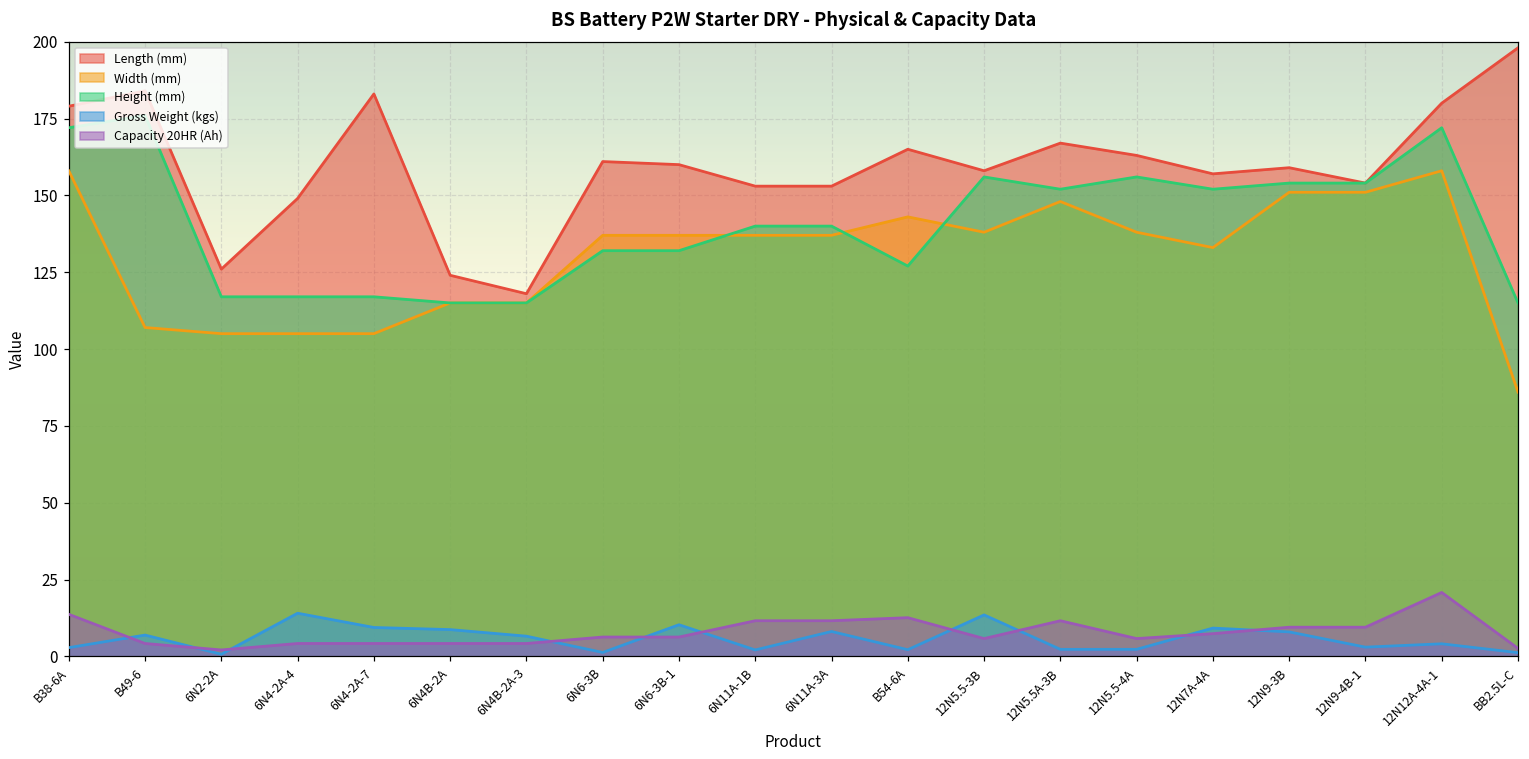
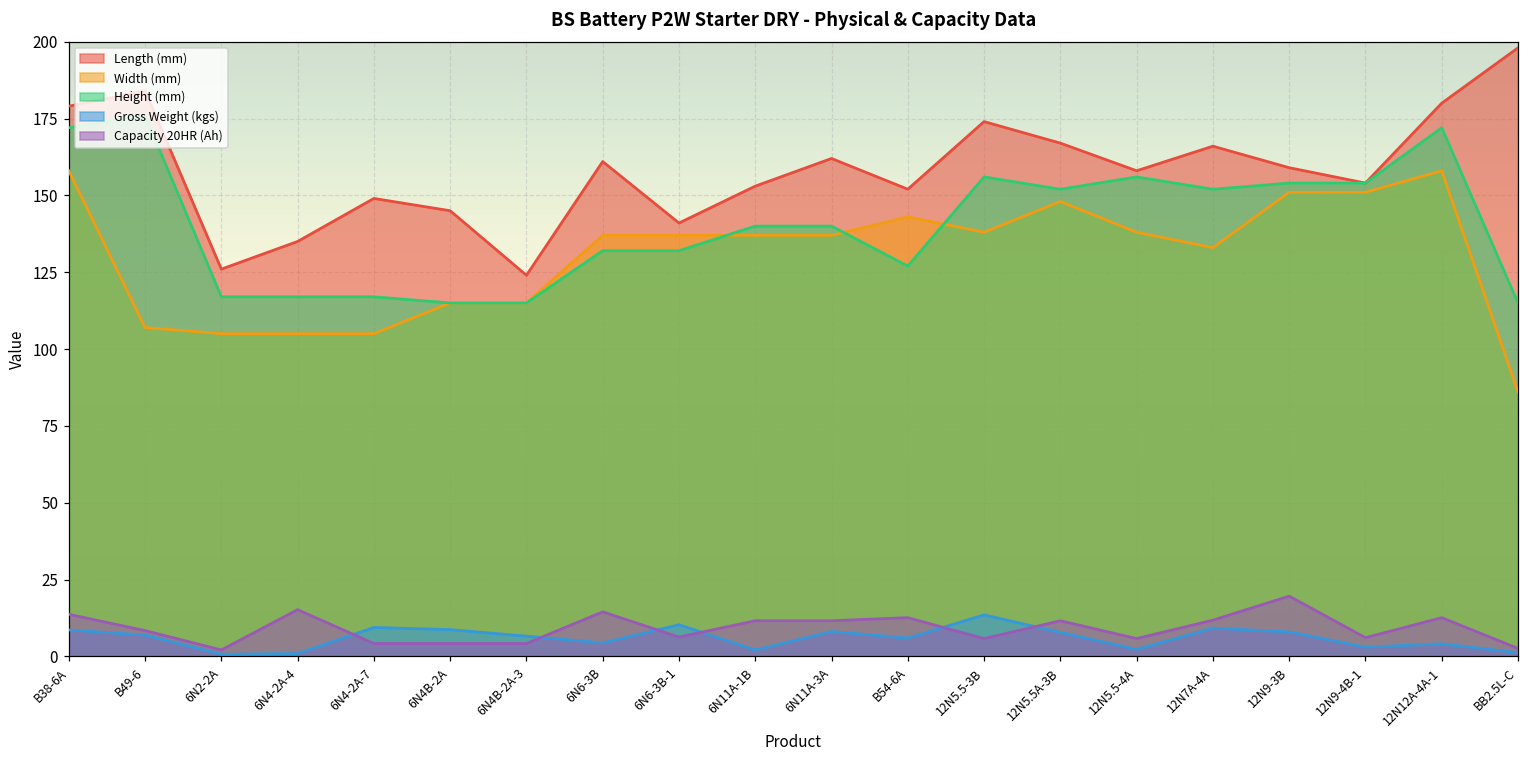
  {
    "Length (mm)": {
      "B38-6A": 179,
      "6N2-2A": 126,
-     "6N4-2A-4": 149,
-     "6N4-2A-7": 183,
-     "6N4B-2A": 124,
-     "6N4B-2A-3": 118,
+     "6N4-2A-4": 135,
+     "6N4-2A-7": 149,
+     "6N4B-2A": 145,
+     "6N4B-2A-3": 124,
      "6N6-3B": 161,
-     "6N6-3B-1": 160,
+     "6N6-3B-1": 141,
      "6N11A-1B": 153,
-     "6N11A-3A": 153,
-     "B54-6A": 165,
-     "12N5.5-3B": 158,
+     "6N11A-3A": 162,
+     "B54-6A": 152,
+     "12N5.5-3B": 174,
      "12N5.5A-3B": 167,
-     "12N5.5-4A": 163,
-     "12N7A-4A": 157,
+     "12N5.5-4A": 158,
+     "12N7A-4A": 166,
      "12N9-3B": 159,
      "12N12A-4A-1": 180,
      "BB2.5L-C": 198
    },
    "Width (mm)": {
      "B38-6A": 158,
      "B49-6": 107,
      "6N2-2A": 105,
      "6N4-2A-4": 105,
      "6N4-2A-7": 105,
      "6N6-3B": 137,
      "6N6-3B-1": 137,
      "6N11A-1B": 137,
      "6N11A-3A": 137,
      "B54-6A": 143,
      "12N5.5-3B": 138,
      "12N5.5A-3B": 148,
      "12N5.5-4A": 138,
      "12N7A-4A": 133,
      "12N9-3B": 151,
      "12N9-4B-1": 151,
      "12N12A-4A-1": 158,
      "BB2.5L-C": 86
    },
    "Height (mm)": {
      "B38-6A": 172,
      "6N2-2A": 117,
      "6N4-2A-4": 117,
      "6N4-2A-7": 117,
      "6N6-3B": 132,
      "6N6-3B-1": 132,
      "6N11A-1B": 140,
      "6N11A-3A": 140,
      "B54-6A": 127,
      "12N5.5-3B": 156,
      "12N5.5A-3B": 152,
      "12N5.5-4A": 156,
      "12N7A-4A": 152,
      "12N9-3B": 154,
      "12N12A-4A-1": 172,
      "BB2.5L-C": 115
    },
    "Gross Weight (kgs)": {
-     "B38-6A": 3,
+     "B38-6A": 9,
      "B49-6": 7,
      "6N2-2A": 1,
-     "6N4-2A-4": 14,
+     "6N4-2A-4": 1,
      "6N4-2A-7": 9,
      "6N4B-2A": 9,
      "6N4B-2A-3": 7,
-     "6N6-3B": 1,
+     "6N6-3B": 4,
      "6N6-3B-1": 10,
      "6N11A-1B": 2,
      "6N11A-3A": 8,
-     "B54-6A": 2,
+     "B54-6A": 6,
      "12N5.5-3B": 14,
-     "12N5.5A-3B": 2,
+     "12N5.5A-3B": 8,
      "12N5.5-4A": 2,
      "12N7A-4A": 9,
      "12N9-3B": 8,
      "12N9-4B-1": 3,
      "12N12A-4A-1": 4,
      "BB2.5L-C": 1
    },
    "Capacity 20HR (Ah)": {
      "B38-6A": 14,
-     "B49-6": 4,
+     "B49-6": 8,
      "6N2-2A": 2,
-     "6N4-2A-4": 4,
+     "6N4-2A-4": 15,
      "6N4-2A-7": 4,
      "6N4B-2A": 4,
      "6N4B-2A-3": 4,
-     "6N6-3B": 6,
+     "6N6-3B": 15,
      "6N6-3B-1": 6,
      "6N11A-1B": 12,
      "6N11A-3A": 12,
      "B54-6A": 13,
      "12N5.5-3B": 6,
      "12N5.5A-3B": 12,
      "12N5.5-4A": 6,
-     "12N7A-4A": 7,
-     "12N9-3B": 10,
-     "12N9-4B-1": 10,
-     "12N12A-4A-1": 21,
+     "12N7A-4A": 12,
+     "12N9-3B": 20,
+     "12N9-4B-1": 6,
+     "12N12A-4A-1": 13,
      "BB2.5L-C": 3
    }
  }
